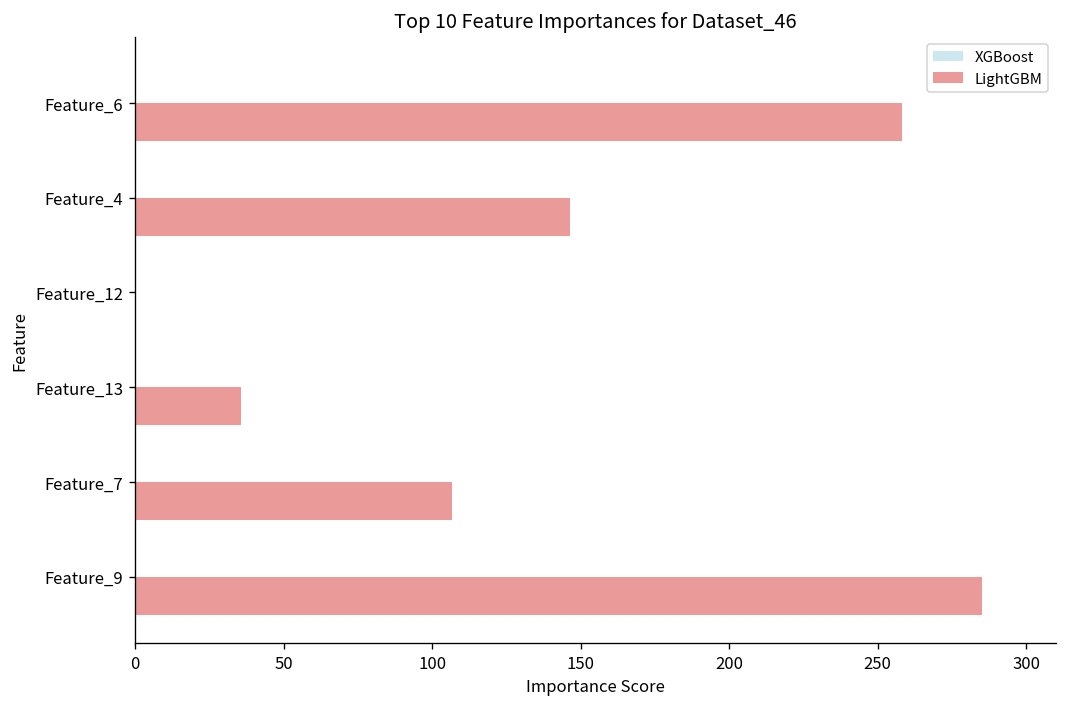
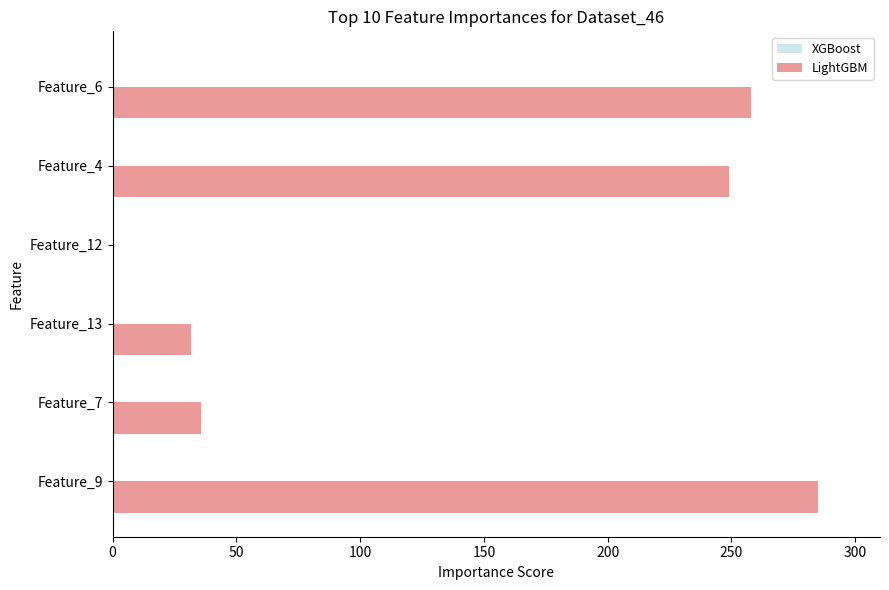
  {
    "XGBoost": {
      "Feature_6": 0,
      "Feature_4": 0,
      "Feature_12": 0,
      "Feature_13": 0,
      "Feature_7": 0,
      "Feature_9": 0
    },
    "LightGBM": {
      "Feature_6": 258,
-     "Feature_4": 146,
+     "Feature_4": 249,
      "Feature_12": 0,
-     "Feature_13": 36,
-     "Feature_7": 107,
+     "Feature_13": 31,
+     "Feature_7": 36,
      "Feature_9": 285
    }
  }
